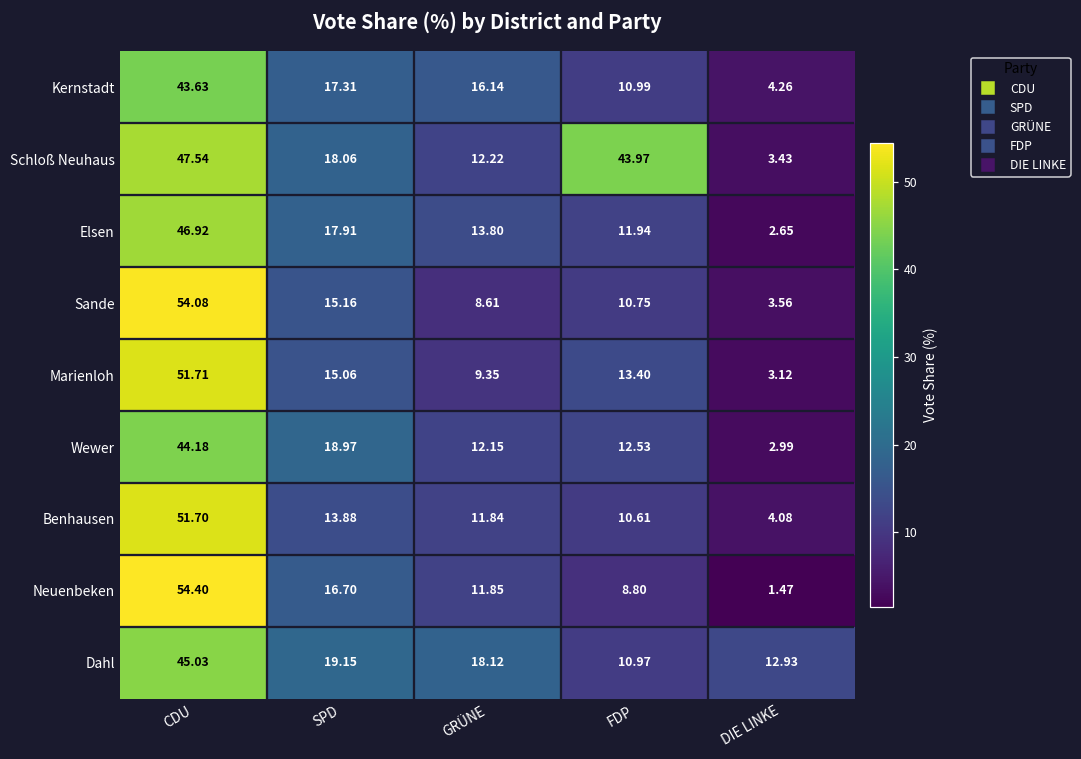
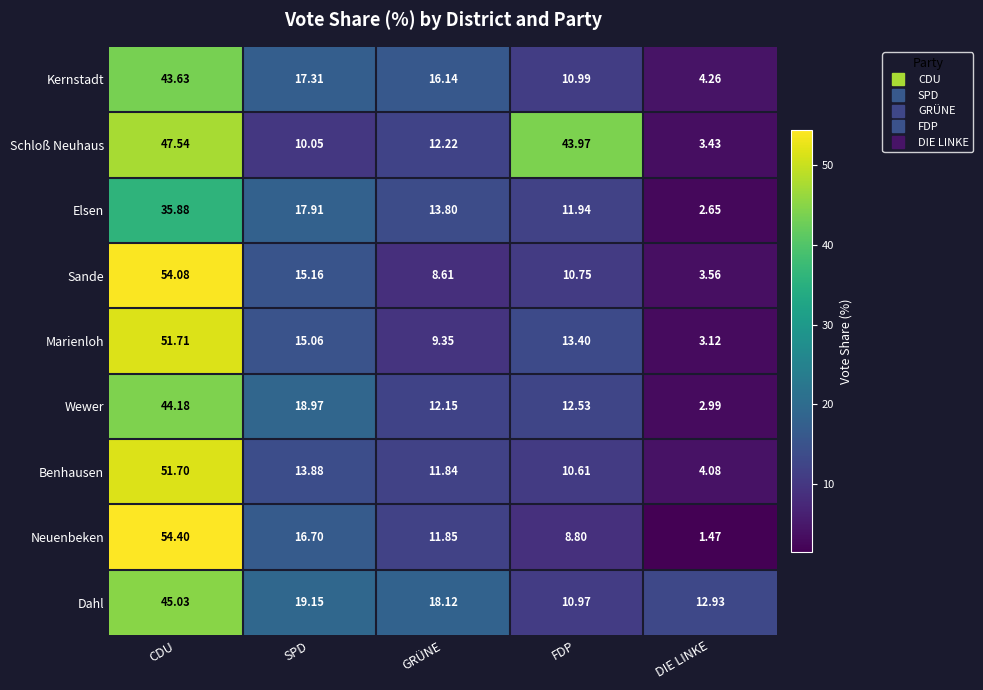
  {
    "Kernstadt": {
      "CDU": 43.63,
      "SPD": 17.31,
      "GRÜNE": 16.14,
      "FDP": 10.99,
      "DIE LINKE": 4.26
    },
    "Schloß Neuhaus": {
      "CDU": 47.54,
-     "SPD": 18.06,
+     "SPD": 10.05,
      "GRÜNE": 12.22,
      "FDP": 43.97,
      "DIE LINKE": 3.43
    },
    "Elsen": {
-     "CDU": 46.92,
+     "CDU": 35.88,
      "SPD": 17.91,
      "GRÜNE": 13.80,
      "FDP": 11.94,
      "DIE LINKE": 2.65
    },
    "Sande": {
      "CDU": 54.08,
      "SPD": 15.16,
      "GRÜNE": 8.61,
      "FDP": 10.75,
      "DIE LINKE": 3.56
    },
    "Marienloh": {
      "CDU": 51.71,
      "SPD": 15.06,
      "GRÜNE": 9.35,
      "FDP": 13.40,
      "DIE LINKE": 3.12
    },
    "Wewer": {
      "CDU": 44.18,
      "SPD": 18.97,
      "GRÜNE": 12.15,
      "FDP": 12.53,
      "DIE LINKE": 2.99
    },
    "Benhausen": {
      "CDU": 51.70,
      "SPD": 13.88,
      "GRÜNE": 11.84,
      "FDP": 10.61,
      "DIE LINKE": 4.08
    },
    "Neuenbeken": {
      "CDU": 54.40,
      "SPD": 16.70,
      "GRÜNE": 11.85,
      "FDP": 8.80,
      "DIE LINKE": 1.47
    },
    "Dahl": {
      "CDU": 45.03,
      "SPD": 19.15,
      "GRÜNE": 18.12,
      "FDP": 10.97,
      "DIE LINKE": 12.93
    }
  }
